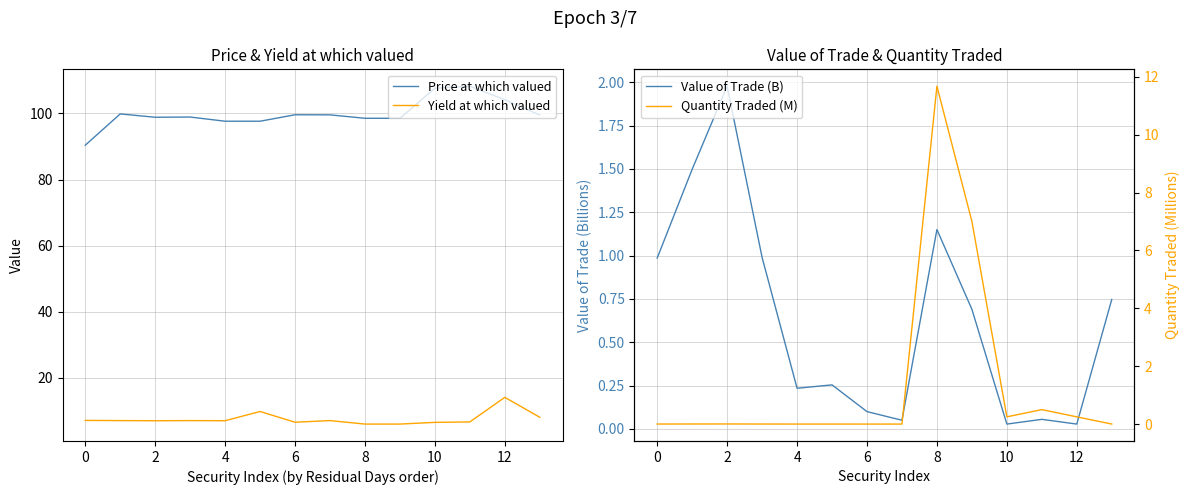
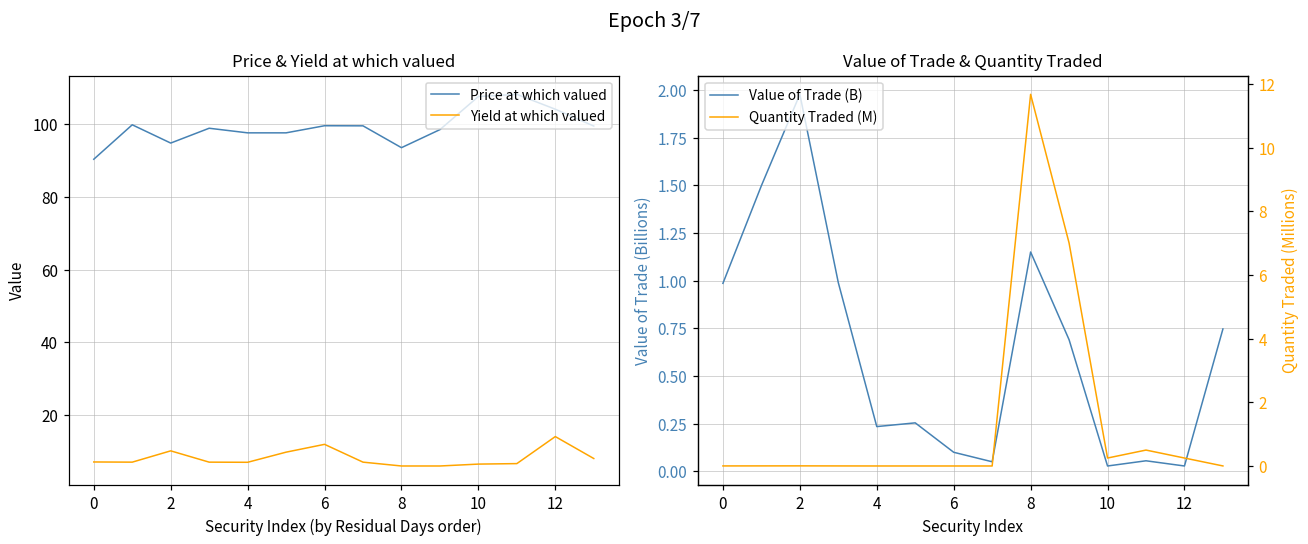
  {
    "Price & Yield at which valued": {
      "Price at which valued": {
        "0": 90,
-       "2": 99,
+       "2": 95,
        "4": 98,
        "6": 100,
-       "8": 99
+       "8": 94
      },
      "Yield at which valued": {
        "0": 7,
-       "2": 7,
+       "2": 10,
        "4": 7,
-       "6": 7,
+       "6": 12,
        "8": 6,
        "10": 6,
        "12": 14
      }
    }
  }
